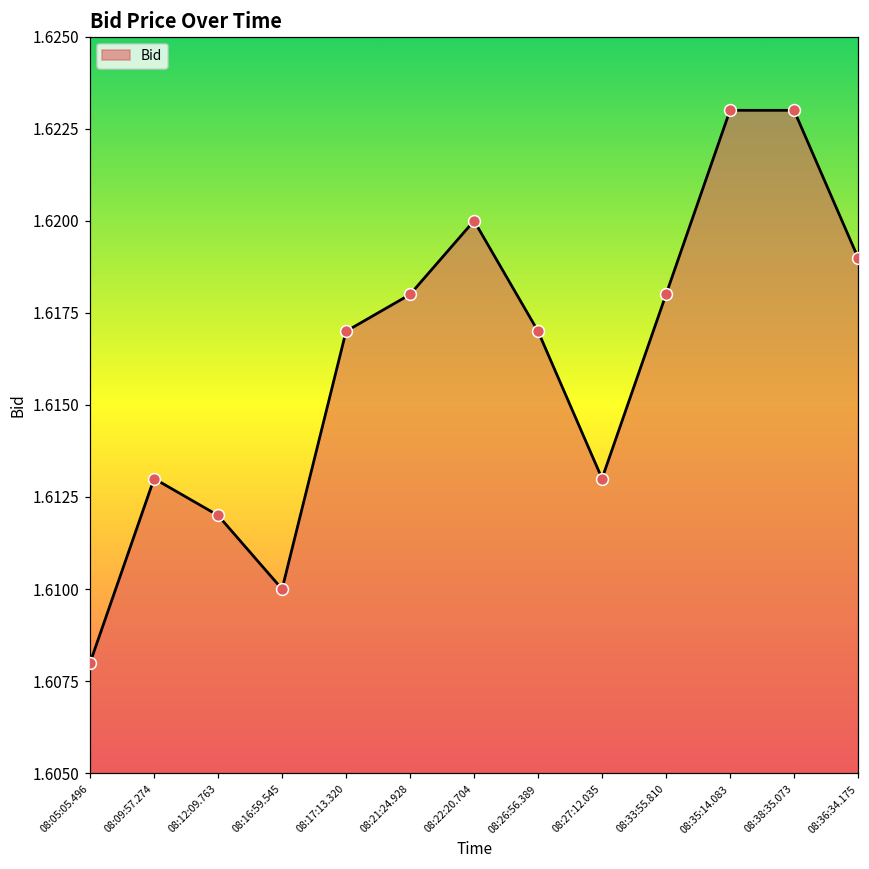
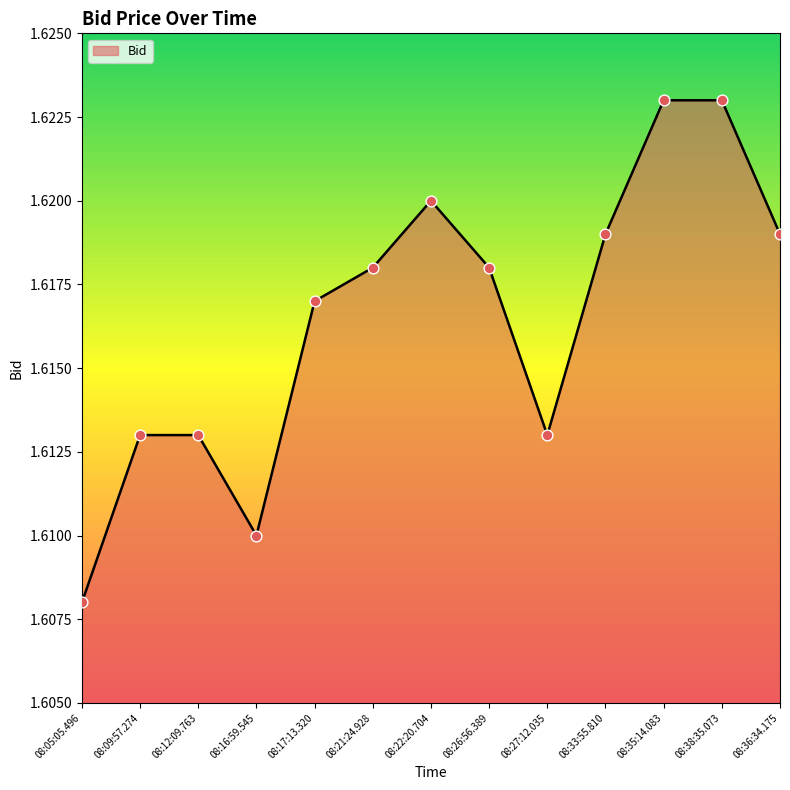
  {
    "08:05:05.496": 1.608,
    "08:09:57.274": 1.613,
-   "08:12:09.763": 1.612,
+   "08:12:09.763": 1.613,
    "08:16:59.545": 1.610,
    "08:17:13.320": 1.617,
    "08:21:24.928": 1.618,
    "08:22:20.704": 1.620,
-   "08:26:56.389": 1.617,
+   "08:26:56.389": 1.618,
    "08:27:12.035": 1.613,
-   "08:33:55.810": 1.618,
+   "08:33:55.810": 1.619,
    "08:35:14.083": 1.623,
    "08:38:35.073": 1.623,
    "08:36:34.175": 1.619
  }
